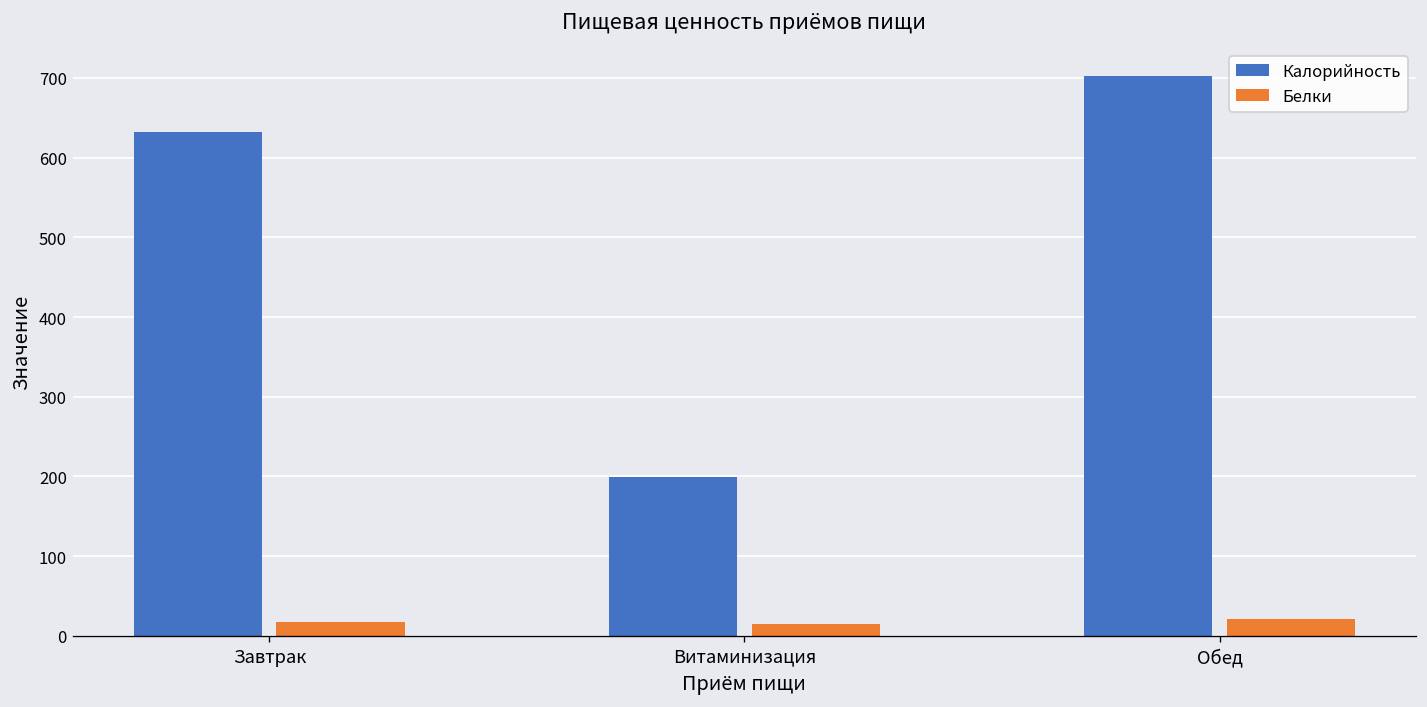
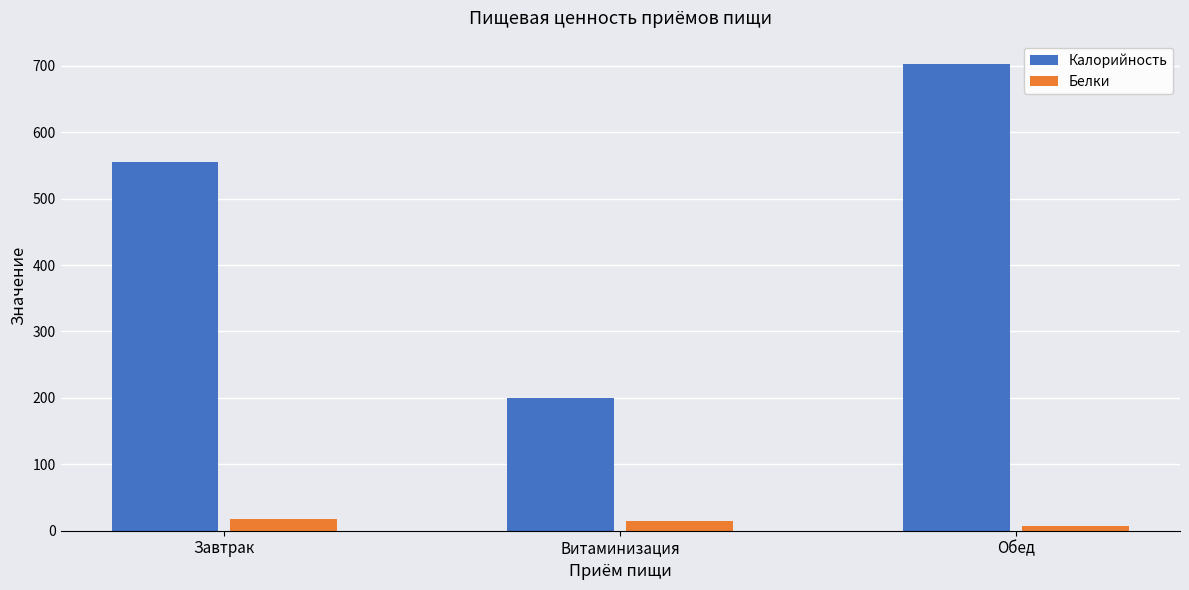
  {
    "Калорийность": {
-     "Завтрак": 630,
+     "Завтрак": 560,
      "Витаминизация": 200,
      "Обед": 700
    },
    "Белки": {
      "Завтрак": 20,
      "Витаминизация": 10,
-     "Обед": 20
+     "Обед": 10
    }
  }
